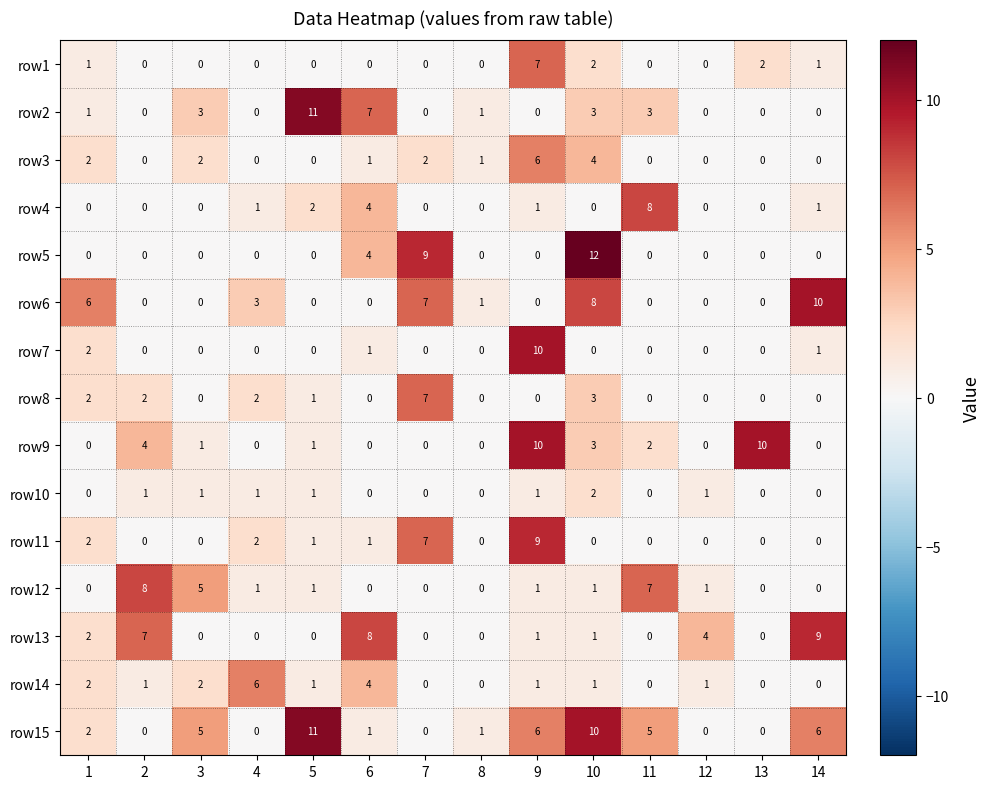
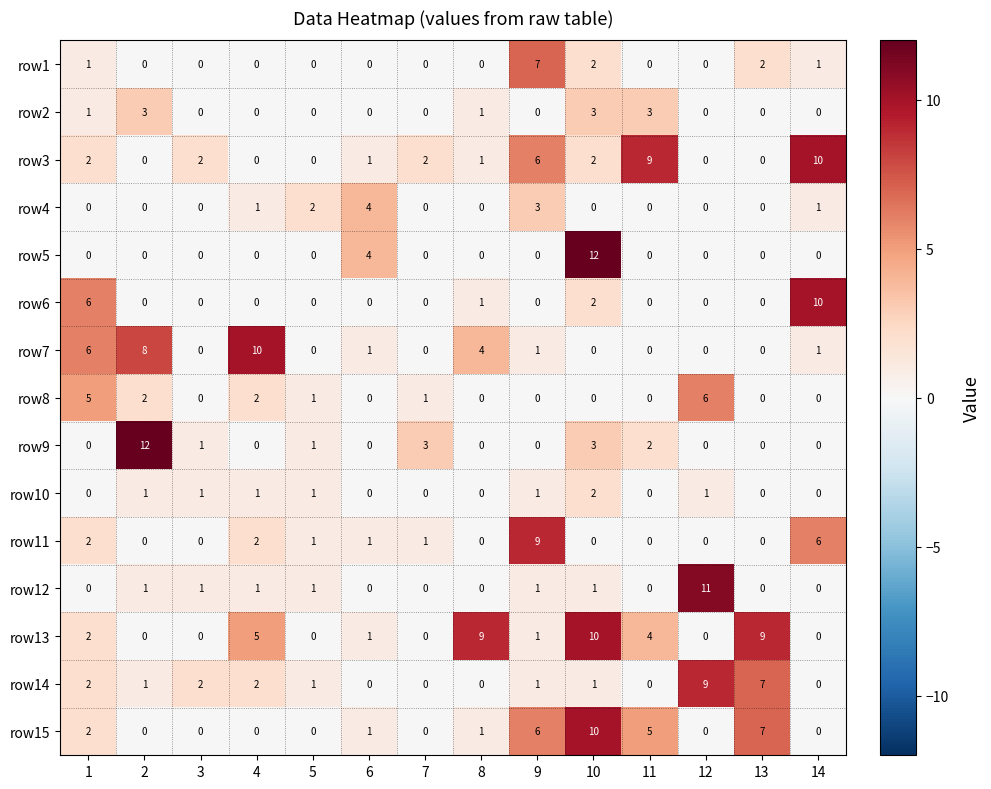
  {
    "row2": {
      "1": 1,
-     "2": 0,
-     "3": 3,
+     "2": 3,
+     "3": 0,
      "4": 0,
-     "5": 11,
-     "6": 7,
+     "5": 0,
+     "6": 0,
      "7": 0,
      "8": 1,
      "9": 0,
      "10": 3,
      "11": 3,
      "12": 0,
      "13": 0,
      "14": 0
    },
    "row3": {
      "1": 2,
      "2": 0,
      "3": 2,
      "4": 0,
      "5": 0,
      "6": 1,
      "7": 2,
      "8": 1,
      "9": 6,
-     "10": 4,
-     "11": 0,
+     "10": 2,
+     "11": 9,
      "12": 0,
      "13": 0,
-     "14": 0
+     "14": 10
    },
    "row4": {
      "1": 0,
      "2": 0,
      "3": 0,
      "4": 1,
      "5": 2,
      "6": 4,
      "7": 0,
      "8": 0,
-     "9": 1,
+     "9": 3,
      "10": 0,
-     "11": 8,
+     "11": 0,
      "12": 0,
      "13": 0,
      "14": 1
    },
    "row5": {
      "1": 0,
      "2": 0,
      "3": 0,
      "4": 0,
      "5": 0,
      "6": 4,
-     "7": 9,
+     "7": 0,
      "8": 0,
      "9": 0,
      "10": 12,
      "11": 0,
      "12": 0,
      "13": 0,
      "14": 0
    },
    "row6": {
      "1": 6,
      "2": 0,
      "3": 0,
-     "4": 3,
+     "4": 0,
      "5": 0,
      "6": 0,
-     "7": 7,
+     "7": 0,
      "8": 1,
      "9": 0,
-     "10": 8,
+     "10": 2,
      "11": 0,
      "12": 0,
      "13": 0,
      "14": 10
    },
    "row7": {
-     "1": 2,
-     "2": 0,
+     "1": 6,
+     "2": 8,
      "3": 0,
-     "4": 0,
+     "4": 10,
      "5": 0,
      "6": 1,
      "7": 0,
-     "8": 0,
-     "9": 10,
+     "8": 4,
+     "9": 1,
      "10": 0,
      "11": 0,
      "12": 0,
      "13": 0,
      "14": 1
    },
    "row8": {
-     "1": 2,
+     "1": 5,
      "2": 2,
      "3": 0,
      "4": 2,
      "5": 1,
      "6": 0,
-     "7": 7,
+     "7": 1,
      "8": 0,
      "9": 0,
-     "10": 3,
+     "10": 0,
      "11": 0,
-     "12": 0,
+     "12": 6,
      "13": 0,
      "14": 0
    },
    "row9": {
      "1": 0,
-     "2": 4,
+     "2": 12,
      "3": 1,
      "4": 0,
      "5": 1,
      "6": 0,
-     "7": 0,
+     "7": 3,
      "8": 0,
-     "9": 10,
+     "9": 0,
      "10": 3,
      "11": 2,
      "12": 0,
-     "13": 10,
+     "13": 0,
      "14": 0
    },
    "row11": {
      "1": 2,
      "2": 0,
      "3": 0,
      "4": 2,
      "5": 1,
      "6": 1,
-     "7": 7,
+     "7": 1,
      "8": 0,
      "9": 9,
      "10": 0,
      "11": 0,
      "12": 0,
      "13": 0,
-     "14": 0
+     "14": 6
    },
    "row12": {
      "1": 0,
-     "2": 8,
-     "3": 5,
+     "2": 1,
+     "3": 1,
      "4": 1,
      "5": 1,
      "6": 0,
      "7": 0,
      "8": 0,
      "9": 1,
      "10": 1,
-     "11": 7,
-     "12": 1,
+     "11": 0,
+     "12": 11,
      "13": 0,
      "14": 0
    },
    "row13": {
      "1": 2,
-     "2": 7,
+     "2": 0,
      "3": 0,
-     "4": 0,
+     "4": 5,
      "5": 0,
-     "6": 8,
+     "6": 1,
      "7": 0,
-     "8": 0,
+     "8": 9,
      "9": 1,
-     "10": 1,
-     "11": 0,
-     "12": 4,
-     "13": 0,
-     "14": 9
+     "10": 10,
+     "11": 4,
+     "12": 0,
+     "13": 9,
+     "14": 0
    },
    "row14": {
      "1": 2,
      "2": 1,
      "3": 2,
-     "4": 6,
+     "4": 2,
      "5": 1,
-     "6": 4,
+     "6": 0,
      "7": 0,
      "8": 0,
      "9": 1,
      "10": 1,
      "11": 0,
-     "12": 1,
-     "13": 0,
+     "12": 9,
+     "13": 7,
      "14": 0
    },
    "row15": {
      "1": 2,
      "2": 0,
-     "3": 5,
+     "3": 0,
      "4": 0,
-     "5": 11,
+     "5": 0,
      "6": 1,
      "7": 0,
      "8": 1,
      "9": 6,
      "10": 10,
      "11": 5,
      "12": 0,
-     "13": 0,
-     "14": 6
+     "13": 7,
+     "14": 0
    }
  }
